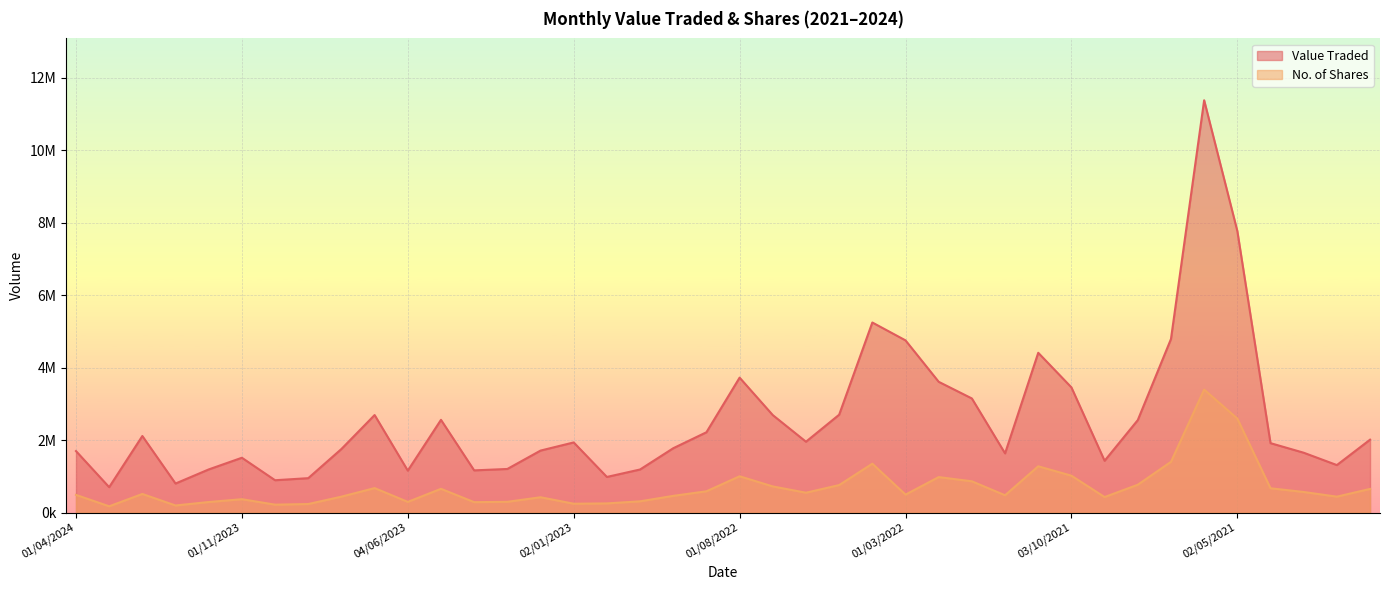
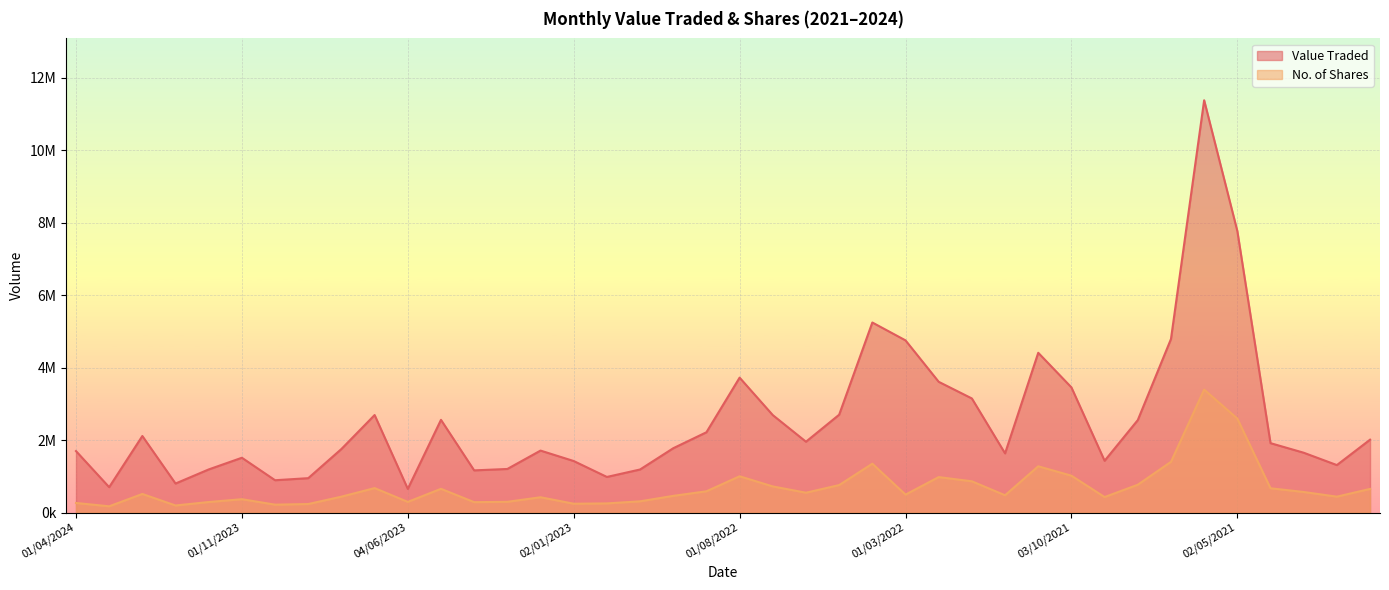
  {
    "Value Traded": {
      "01/04/2024": 1700000,
      "01/11/2023": 1500000,
-     "04/06/2023": 1200000,
-     "02/01/2023": 1900000,
+     "04/06/2023": 700000,
+     "02/01/2023": 1400000,
      "01/08/2022": 3700000,
      "01/03/2022": 4800000,
      "03/10/2021": 3500000,
      "02/05/2021": 7800000
    },
    "No. of Shares": {
-     "01/04/2024": 500000,
+     "01/04/2024": 300000,
      "01/11/2023": 400000,
      "04/06/2023": 300000,
      "02/01/2023": 200000,
      "01/08/2022": 1000000,
      "01/03/2022": 500000,
      "03/10/2021": 1000000,
      "02/05/2021": 2600000
    }
  }
